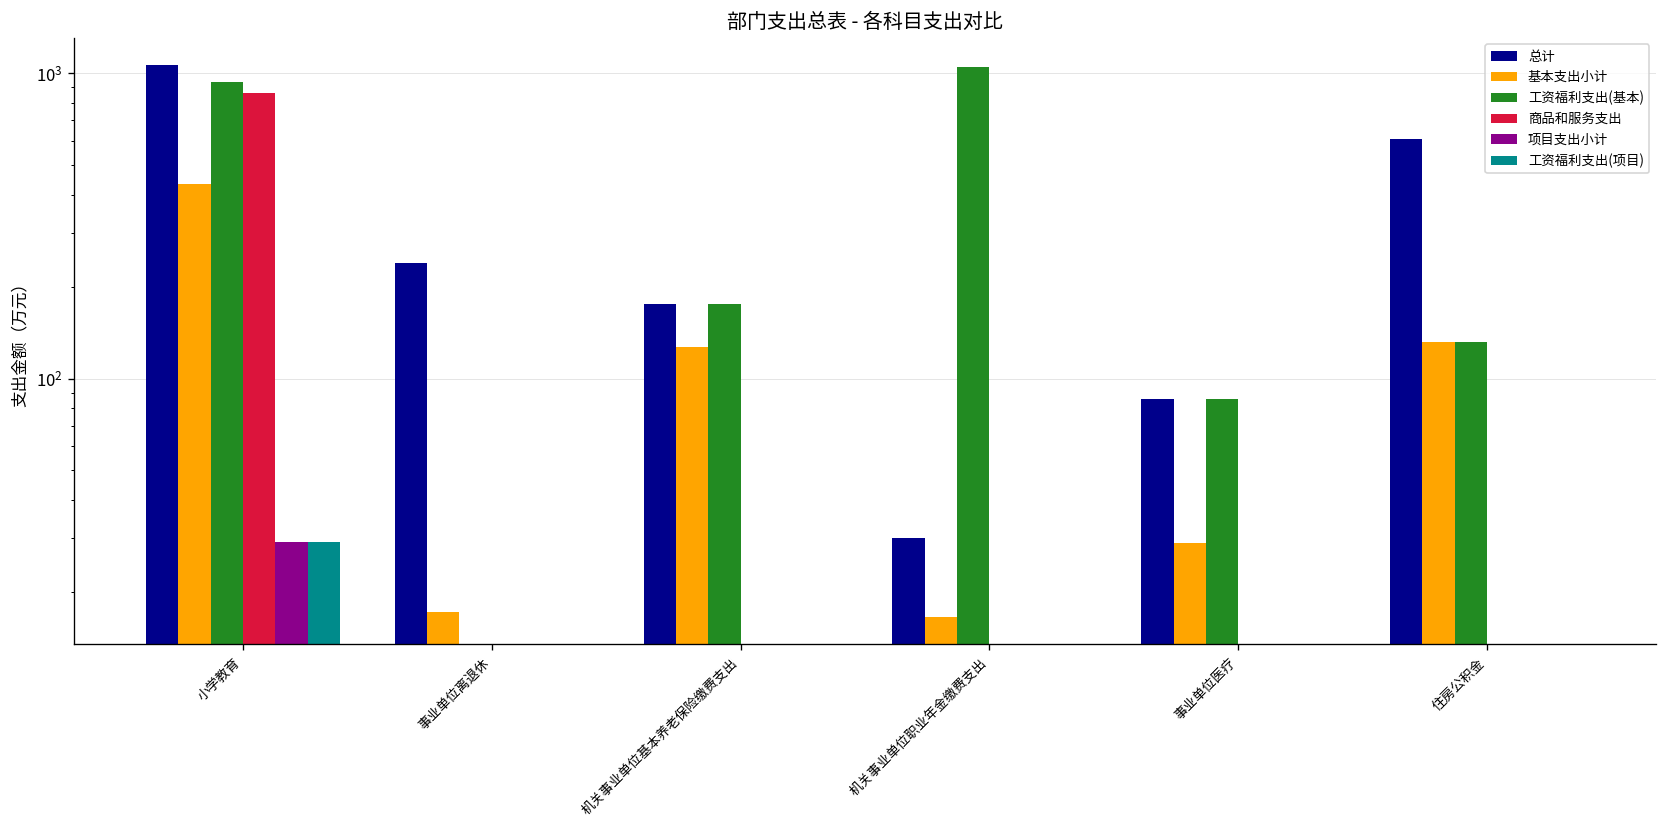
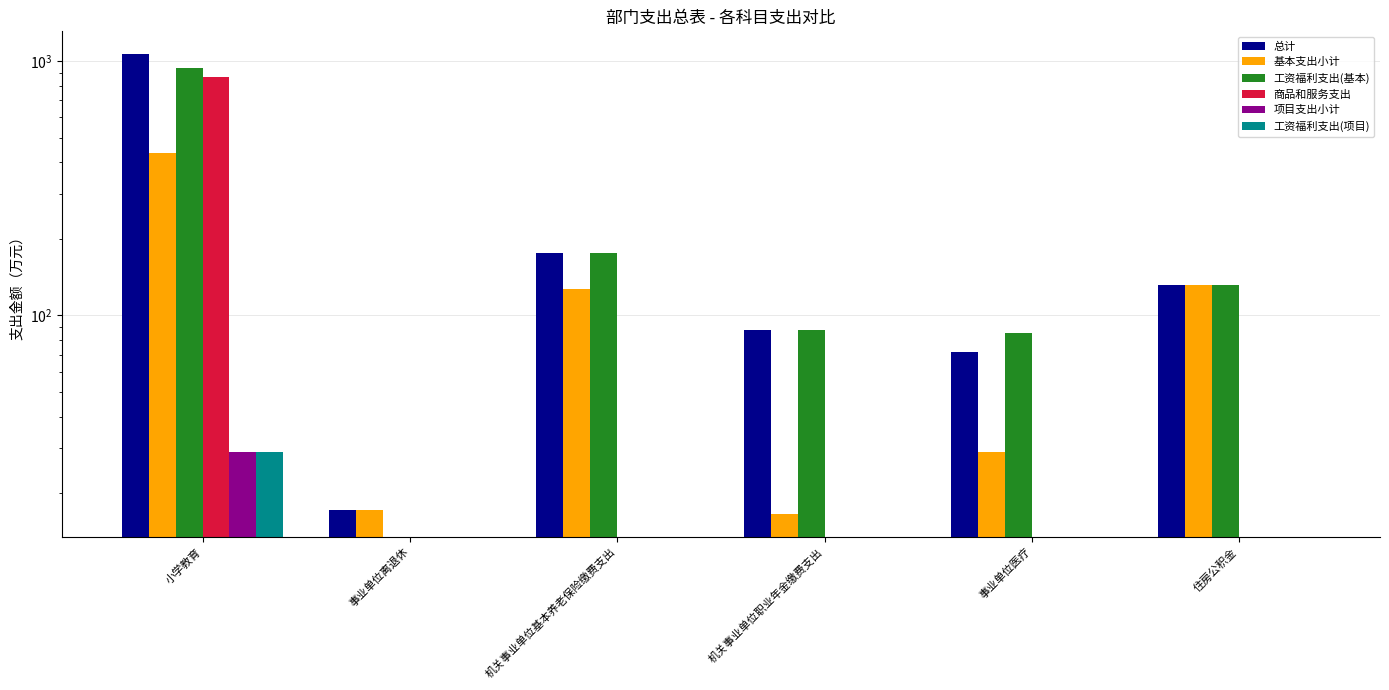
  {
    "总计": {
      "小学教育": 1060,
-     "事业单位离退休": 240,
+     "事业单位离退休": 17,
      "机关事业单位基本养老保险缴费支出": 180,
-     "机关事业单位职业年金缴费支出": 30,
-     "事业单位医疗": 85,
-     "住房公积金": 610
+     "机关事业单位职业年金缴费支出": 88,
+     "事业单位医疗": 72,
+     "住房公积金": 130
    },
    "基本支出小计": {
      "小学教育": 430,
      "事业单位离退休": 17,
      "机关事业单位基本养老保险缴费支出": 130,
      "机关事业单位职业年金缴费支出": 17,
      "事业单位医疗": 29,
      "住房公积金": 130
    },
    "工资福利支出(基本)": {
      "小学教育": 940,
      "机关事业单位基本养老保险缴费支出": 180,
-     "机关事业单位职业年金缴费支出": 1050,
+     "机关事业单位职业年金缴费支出": 88,
      "事业单位医疗": 85,
      "住房公积金": 130
    },
    "商品和服务支出": {
      "小学教育": 860
    },
    "项目支出小计": {
      "小学教育": 29
    },
    "工资福利支出(项目)": {
      "小学教育": 29
    }
  }
